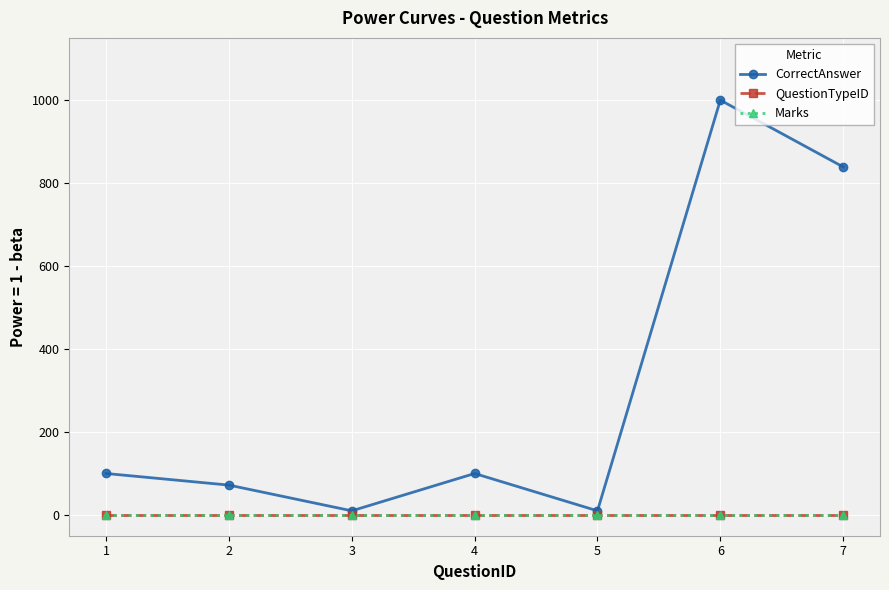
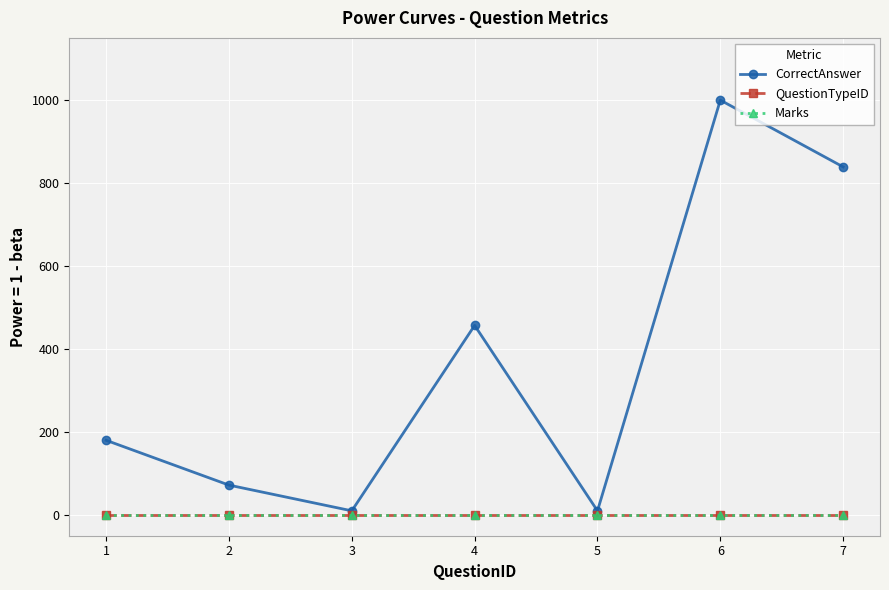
  {
    "CorrectAnswer": {
-     "1": 100,
+     "1": 180,
      "2": 70,
      "3": 10,
-     "4": 100,
+     "4": 460,
      "5": 10,
      "6": 1000,
      "7": 840
    },
    "Marks": {
      "1": 0,
      "2": 0,
      "3": 0,
      "4": 0,
      "5": 0,
      "6": 0,
      "7": 0
    }
  }
